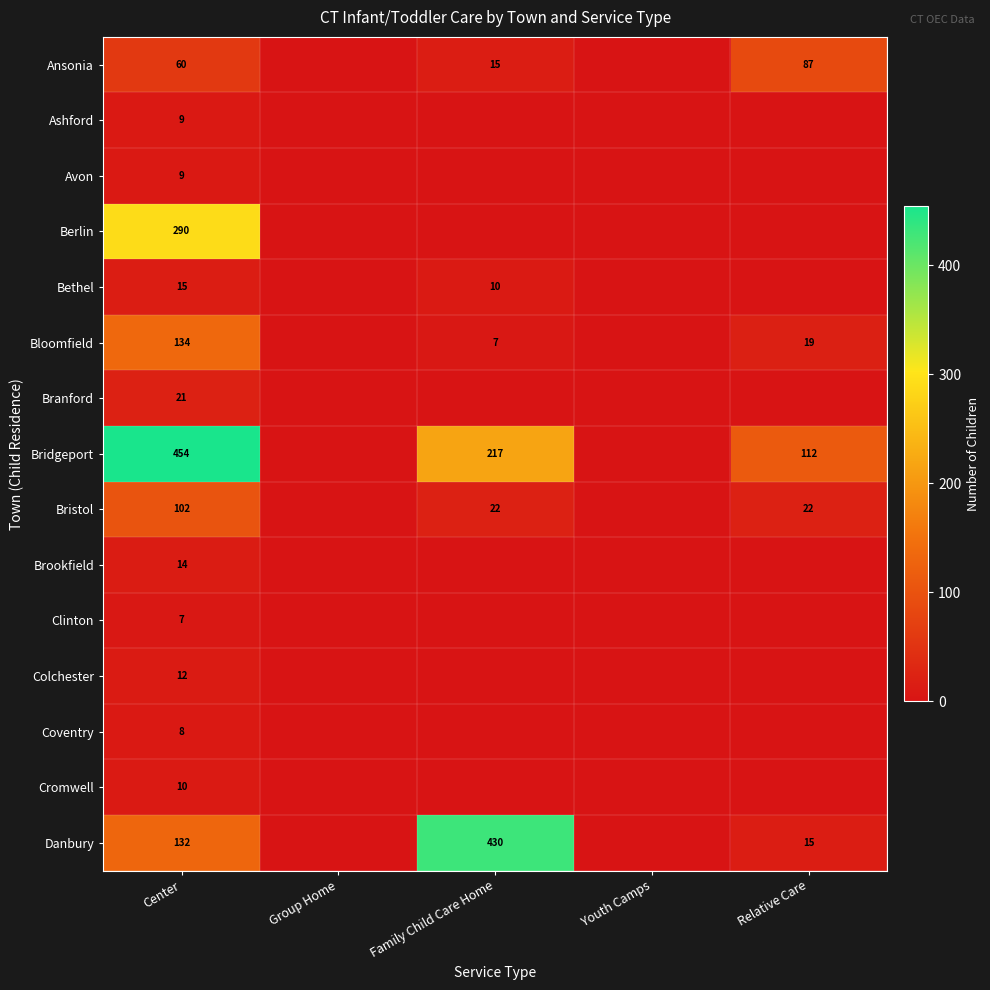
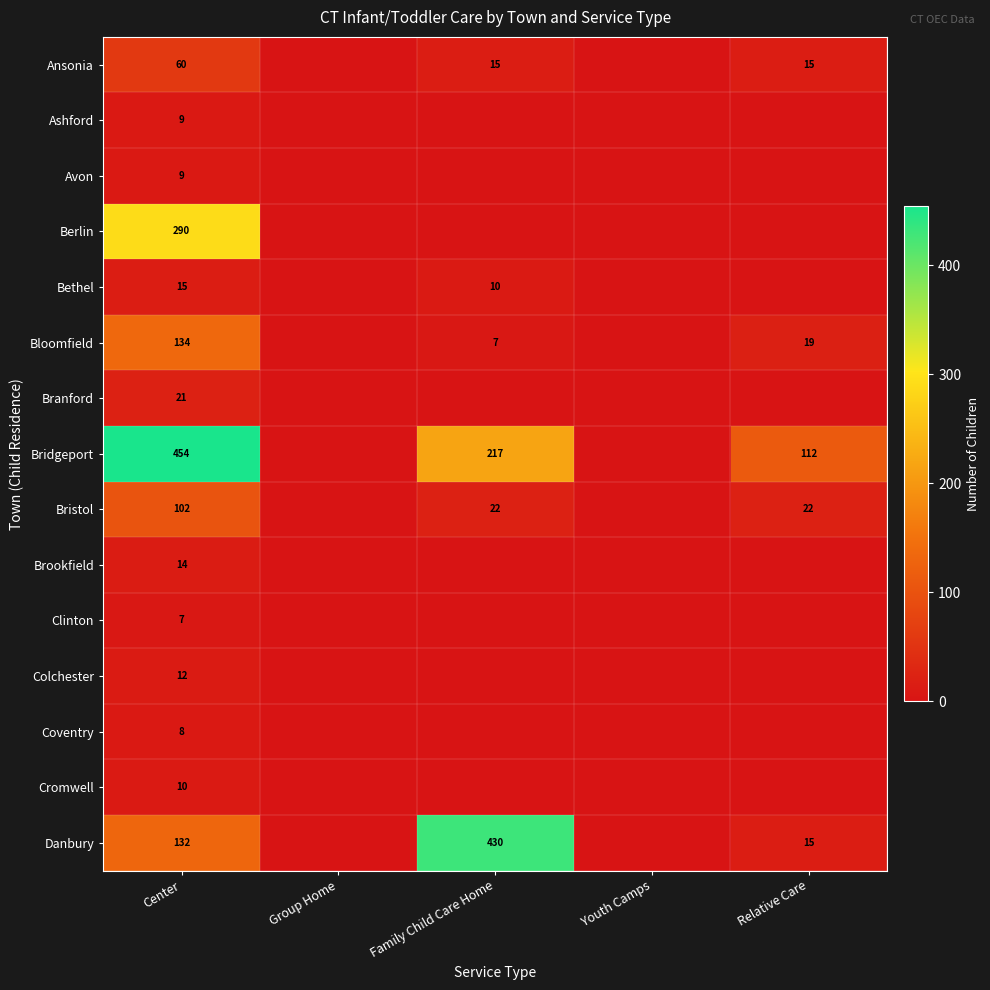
  {
    "Ansonia": {
      "Center": 60,
      "Family Child Care Home": 15,
-     "Relative Care": 87
+     "Relative Care": 15
    },
    "Ashford": {
      "Center": 9
    },
    "Avon": {
      "Center": 9
    },
    "Berlin": {
      "Center": 290
    },
    "Bethel": {
      "Center": 15,
      "Family Child Care Home": 10
    },
    "Bloomfield": {
      "Center": 134,
      "Family Child Care Home": 7,
      "Relative Care": 19
    },
    "Branford": {
      "Center": 21
    },
    "Bridgeport": {
      "Center": 454,
      "Family Child Care Home": 217,
      "Relative Care": 112
    },
    "Bristol": {
      "Center": 102,
      "Family Child Care Home": 22,
      "Relative Care": 22
    },
    "Brookfield": {
      "Center": 14
    },
    "Clinton": {
      "Center": 7
    },
    "Colchester": {
      "Center": 12
    },
    "Coventry": {
      "Center": 8
    },
    "Cromwell": {
      "Center": 10
    },
    "Danbury": {
      "Center": 132,
      "Family Child Care Home": 430,
      "Relative Care": 15
    }
  }
